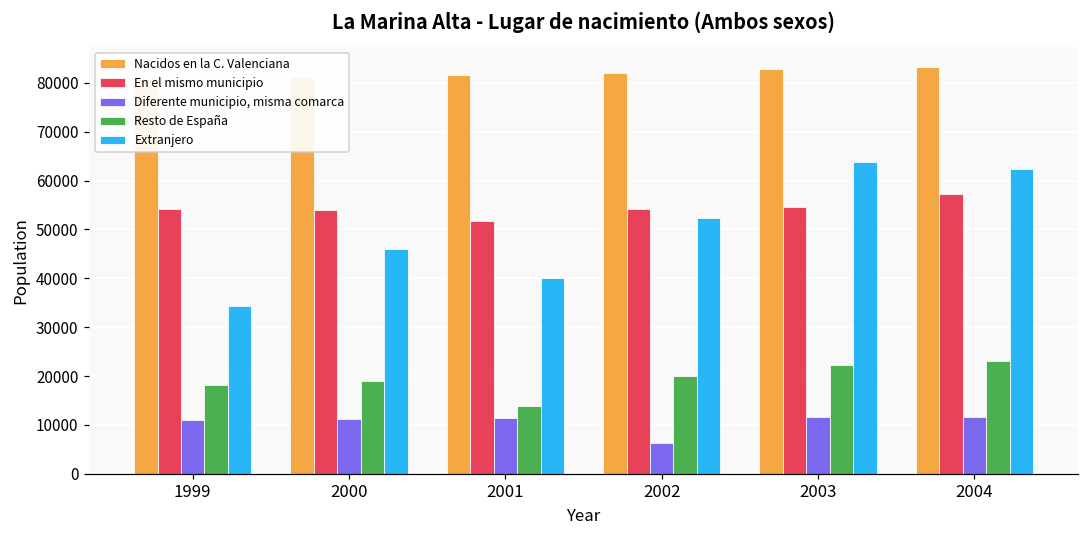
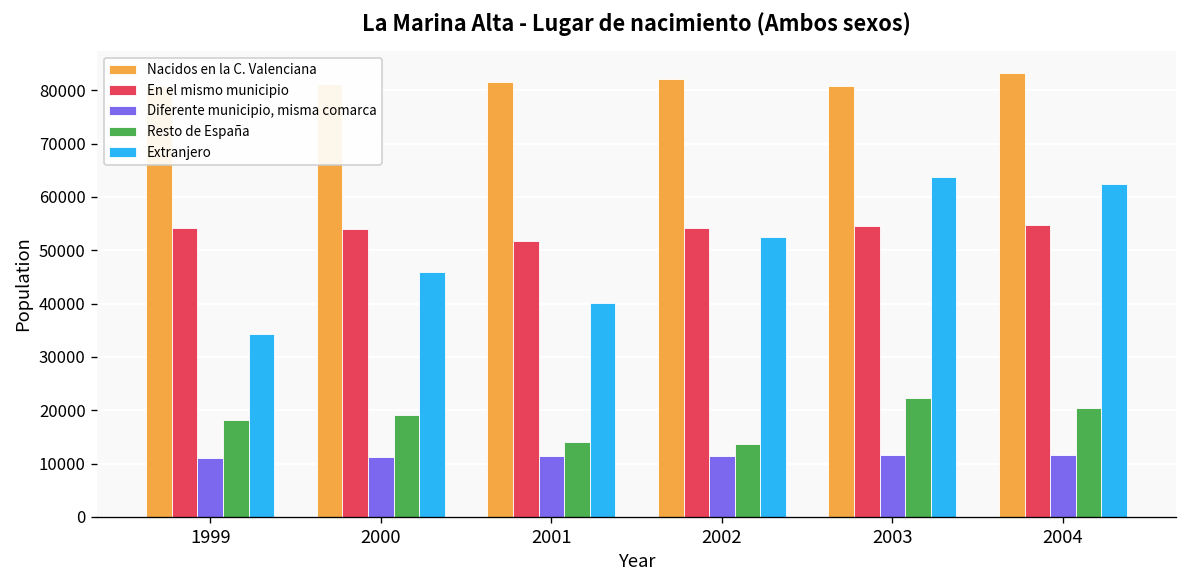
  {
    "Nacidos en la C. Valenciana": {
      "2001": 82000,
      "2002": 82000,
-     "2003": 83000,
+     "2003": 81000,
      "2004": 83000
    },
    "En el mismo municipio": {
      "1999": 54000,
      "2000": 54000,
      "2001": 52000,
      "2002": 54000,
      "2003": 55000,
-     "2004": 57000
+     "2004": 55000
    },
    "Diferente municipio, misma comarca": {
      "1999": 11000,
      "2000": 11000,
      "2001": 11000,
-     "2002": 6000,
+     "2002": 12000,
      "2003": 12000,
      "2004": 12000
    },
    "Resto de España": {
      "1999": 18000,
      "2000": 19000,
      "2001": 14000,
-     "2002": 20000,
+     "2002": 14000,
      "2003": 22000,
-     "2004": 23000
+     "2004": 20000
    },
    "Extranjero": {
      "1999": 34000,
      "2000": 46000,
      "2001": 40000,
      "2002": 52000,
      "2003": 64000,
      "2004": 62000
    }
  }
